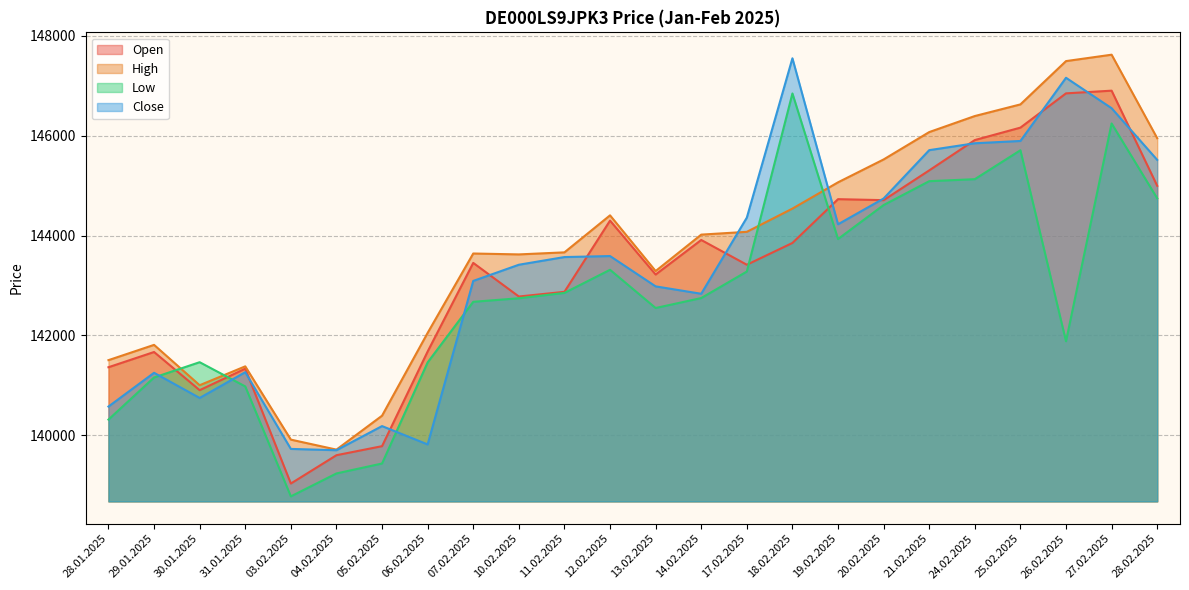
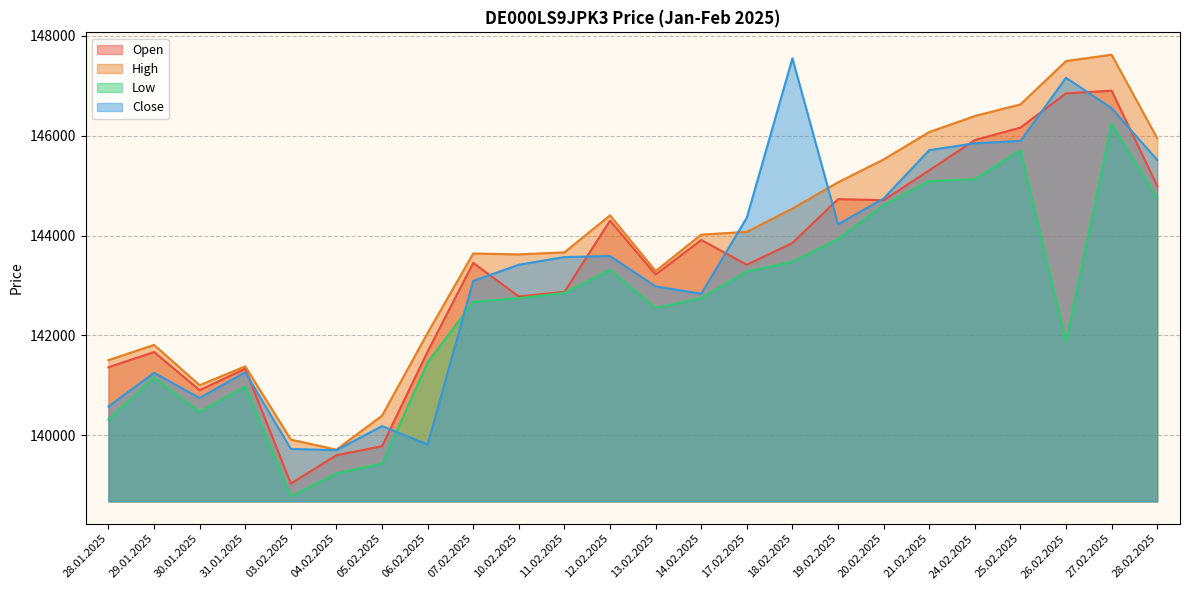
  {
    "Low": {
      "28.01.2025": 140300,
      "29.01.2025": 141200,
-     "30.01.2025": 141500,
+     "30.01.2025": 140500,
      "31.01.2025": 141000,
      "03.02.2025": 138800,
      "04.02.2025": 139200,
      "05.02.2025": 139400,
      "06.02.2025": 141500,
      "07.02.2025": 142700,
      "12.02.2025": 143300,
      "13.02.2025": 142600,
      "14.02.2025": 142700,
      "17.02.2025": 143300,
-     "18.02.2025": 146800,
+     "18.02.2025": 143500,
      "19.02.2025": 143900,
      "20.02.2025": 144600,
      "21.02.2025": 145100,
      "24.02.2025": 145100,
      "25.02.2025": 145700,
      "26.02.2025": 141900,
      "27.02.2025": 146200,
      "28.02.2025": 144700
    },
    "Close": {
      "28.01.2025": 140600,
      "29.01.2025": 141300,
      "30.01.2025": 140700,
      "31.01.2025": 141300,
      "03.02.2025": 139700,
      "05.02.2025": 140200,
      "06.02.2025": 139800,
      "07.02.2025": 143100,
      "10.02.2025": 143400,
      "11.02.2025": 143600,
      "12.02.2025": 143600,
      "13.02.2025": 143000,
      "14.02.2025": 142800,
      "17.02.2025": 144400,
      "18.02.2025": 147500,
      "19.02.2025": 144200,
      "21.02.2025": 145700,
      "24.02.2025": 145800,
      "25.02.2025": 145900,
      "26.02.2025": 147200,
      "27.02.2025": 146600,
      "28.02.2025": 145500
    }
  }
